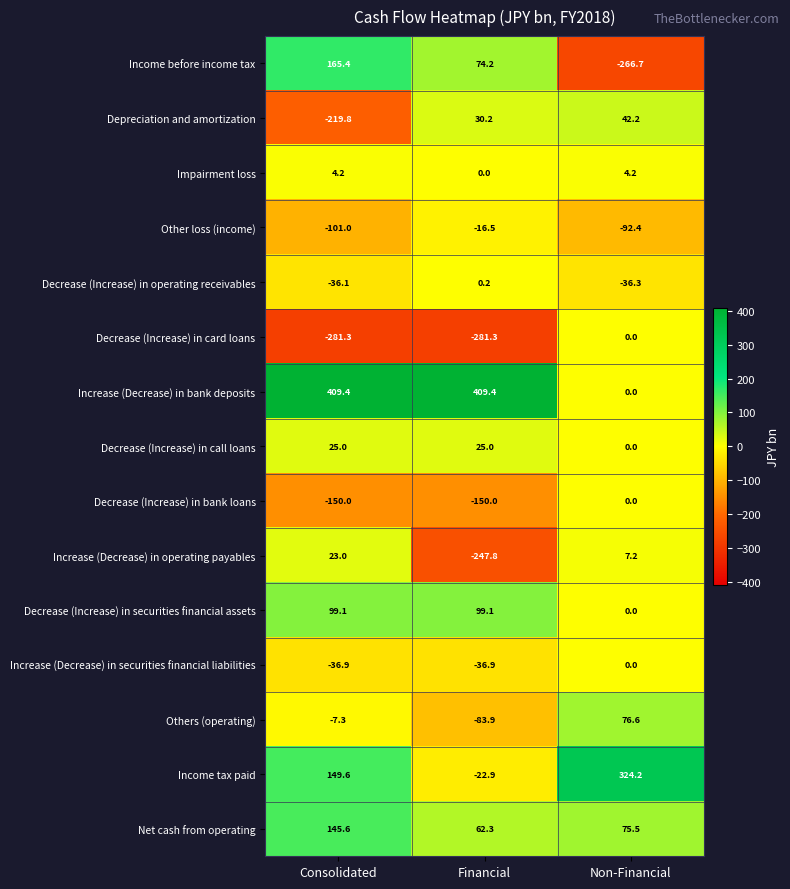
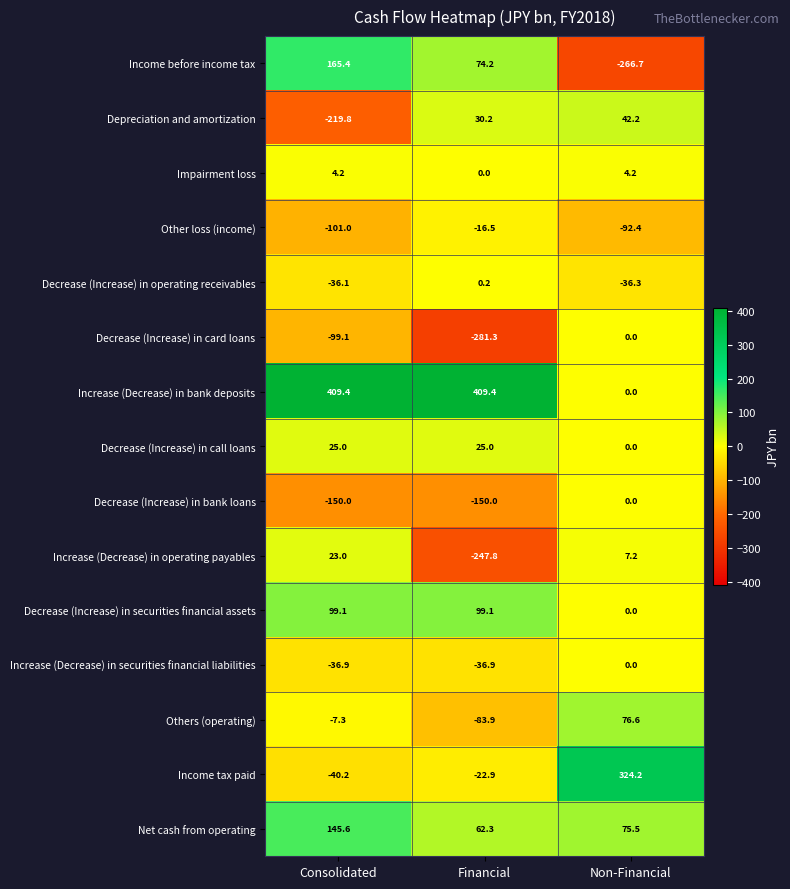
  {
    "Income before income tax": {
      "Consolidated": 165.4,
      "Financial": 74.2,
      "Non-Financial": -266.7
    },
    "Depreciation and amortization": {
      "Consolidated": -219.8,
      "Financial": 30.2,
      "Non-Financial": 42.2
    },
    "Impairment loss": {
      "Consolidated": 4.2,
      "Financial": 0.0,
      "Non-Financial": 4.2
    },
    "Other loss (income)": {
      "Consolidated": -101.0,
      "Financial": -16.5,
      "Non-Financial": -92.4
    },
    "Decrease (Increase) in operating receivables": {
      "Consolidated": -36.1,
      "Financial": 0.2,
      "Non-Financial": -36.3
    },
    "Decrease (Increase) in card loans": {
-     "Consolidated": -281.3,
+     "Consolidated": -99.1,
      "Financial": -281.3,
      "Non-Financial": 0.0
    },
    "Increase (Decrease) in bank deposits": {
      "Consolidated": 409.4,
      "Financial": 409.4,
      "Non-Financial": 0.0
    },
    "Decrease (Increase) in call loans": {
      "Consolidated": 25.0,
      "Financial": 25.0,
      "Non-Financial": 0.0
    },
    "Decrease (Increase) in bank loans": {
      "Consolidated": -150.0,
      "Financial": -150.0,
      "Non-Financial": 0.0
    },
    "Increase (Decrease) in operating payables": {
      "Consolidated": 23.0,
      "Financial": -247.8,
      "Non-Financial": 7.2
    },
    "Decrease (Increase) in securities financial assets": {
      "Consolidated": 99.1,
      "Financial": 99.1,
      "Non-Financial": 0.0
    },
    "Increase (Decrease) in securities financial liabilities": {
      "Consolidated": -36.9,
      "Financial": -36.9,
      "Non-Financial": 0.0
    },
    "Others (operating)": {
      "Consolidated": -7.3,
      "Financial": -83.9,
      "Non-Financial": 76.6
    },
    "Income tax paid": {
-     "Consolidated": 149.6,
+     "Consolidated": -40.2,
      "Financial": -22.9,
      "Non-Financial": 324.2
    },
    "Net cash from operating": {
      "Consolidated": 145.6,
      "Financial": 62.3,
      "Non-Financial": 75.5
    }
  }
